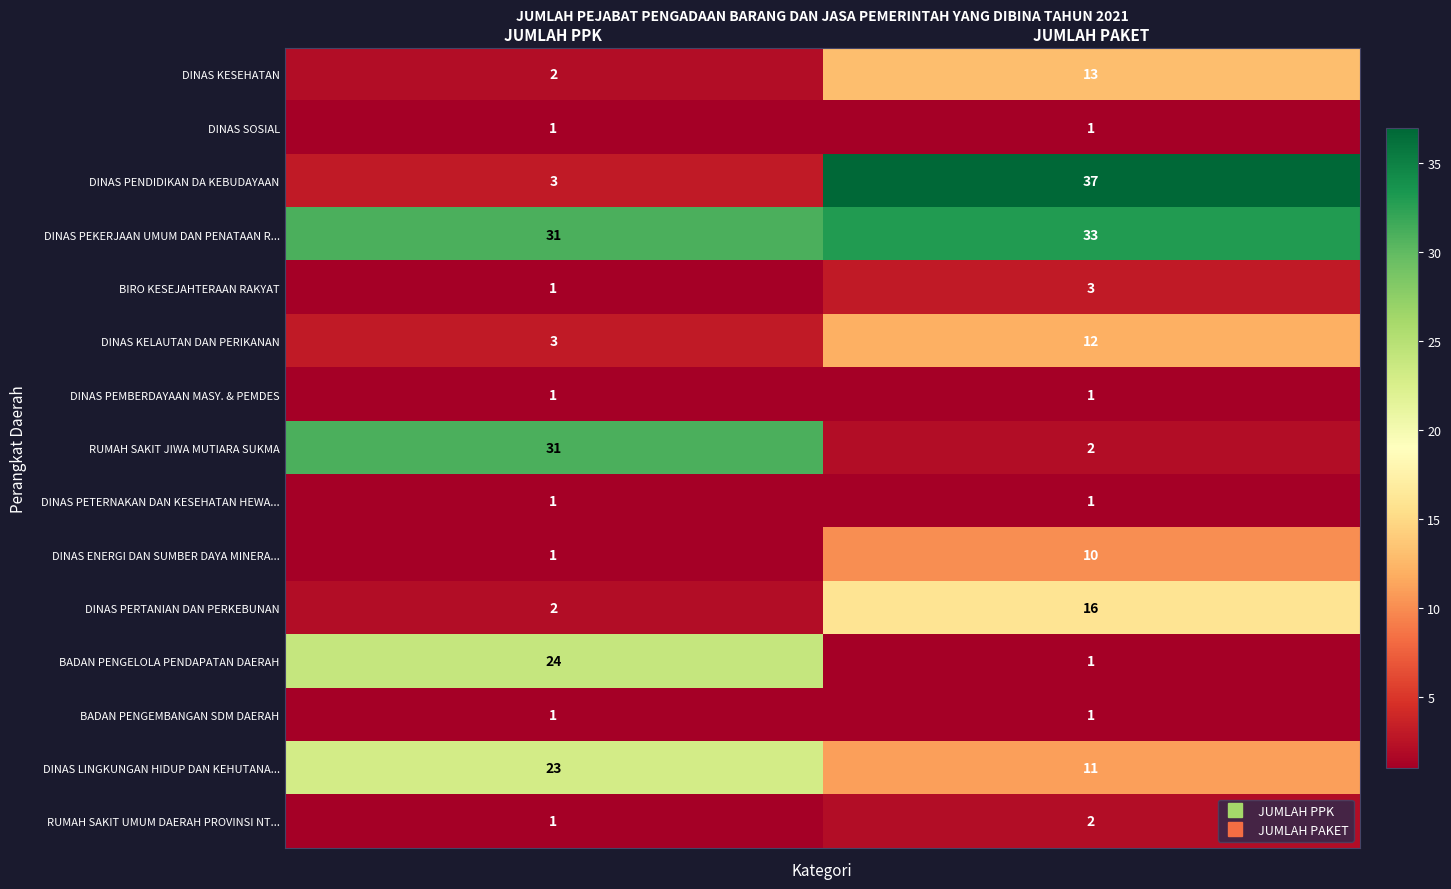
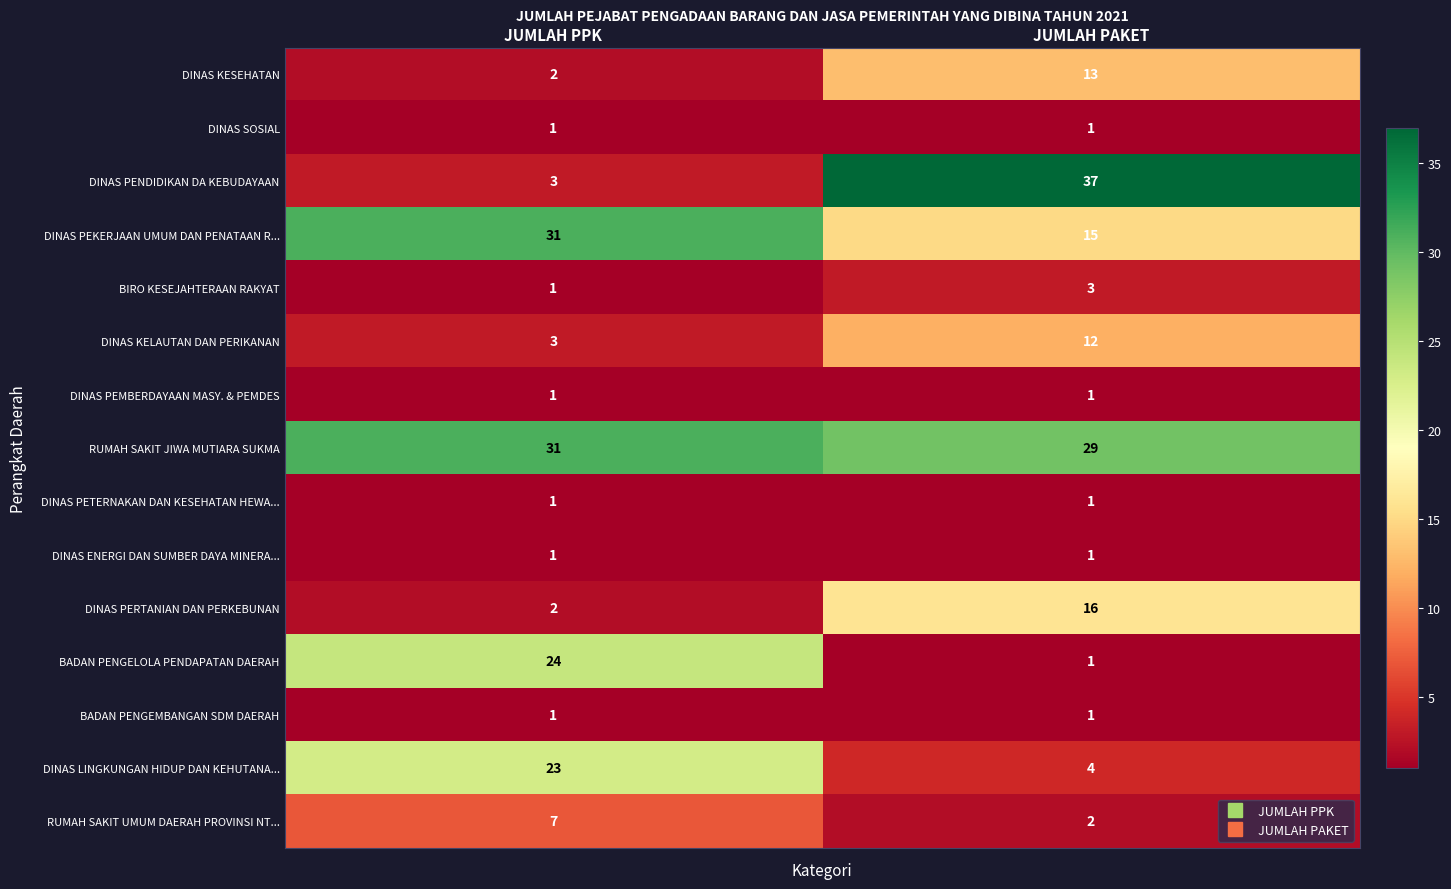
  {
    "DINAS KESEHATAN": {
      "JUMLAH PPK": 2,
      "JUMLAH PAKET": 13
    },
    "DINAS SOSIAL": {
      "JUMLAH PPK": 1,
      "JUMLAH PAKET": 1
    },
    "DINAS PENDIDIKAN DA KEBUDAYAAN": {
      "JUMLAH PPK": 3,
      "JUMLAH PAKET": 37
    },
    "DINAS PEKERJAAN UMUM DAN PENATAAN R...": {
      "JUMLAH PPK": 31,
-     "JUMLAH PAKET": 33
+     "JUMLAH PAKET": 15
    },
    "BIRO KESEJAHTERAAN RAKYAT": {
      "JUMLAH PPK": 1,
      "JUMLAH PAKET": 3
    },
    "DINAS KELAUTAN DAN PERIKANAN": {
      "JUMLAH PPK": 3,
      "JUMLAH PAKET": 12
    },
    "DINAS PEMBERDAYAAN MASY. & PEMDES": {
      "JUMLAH PPK": 1,
      "JUMLAH PAKET": 1
    },
    "RUMAH SAKIT JIWA MUTIARA SUKMA": {
      "JUMLAH PPK": 31,
-     "JUMLAH PAKET": 2
+     "JUMLAH PAKET": 29
    },
    "DINAS PETERNAKAN DAN KESEHATAN HEWA...": {
      "JUMLAH PPK": 1,
      "JUMLAH PAKET": 1
    },
    "DINAS ENERGI DAN SUMBER DAYA MINERA...": {
      "JUMLAH PPK": 1,
-     "JUMLAH PAKET": 10
+     "JUMLAH PAKET": 1
    },
    "DINAS PERTANIAN DAN PERKEBUNAN": {
      "JUMLAH PPK": 2,
      "JUMLAH PAKET": 16
    },
    "BADAN PENGELOLA PENDAPATAN DAERAH": {
      "JUMLAH PPK": 24,
      "JUMLAH PAKET": 1
    },
    "BADAN PENGEMBANGAN SDM DAERAH": {
      "JUMLAH PPK": 1,
      "JUMLAH PAKET": 1
    },
    "DINAS LINGKUNGAN HIDUP DAN KEHUTANA...": {
      "JUMLAH PPK": 23,
-     "JUMLAH PAKET": 11
+     "JUMLAH PAKET": 4
    },
    "RUMAH SAKIT UMUM DAERAH PROVINSI NT...": {
-     "JUMLAH PPK": 1,
+     "JUMLAH PPK": 7,
      "JUMLAH PAKET": 2
    }
  }
